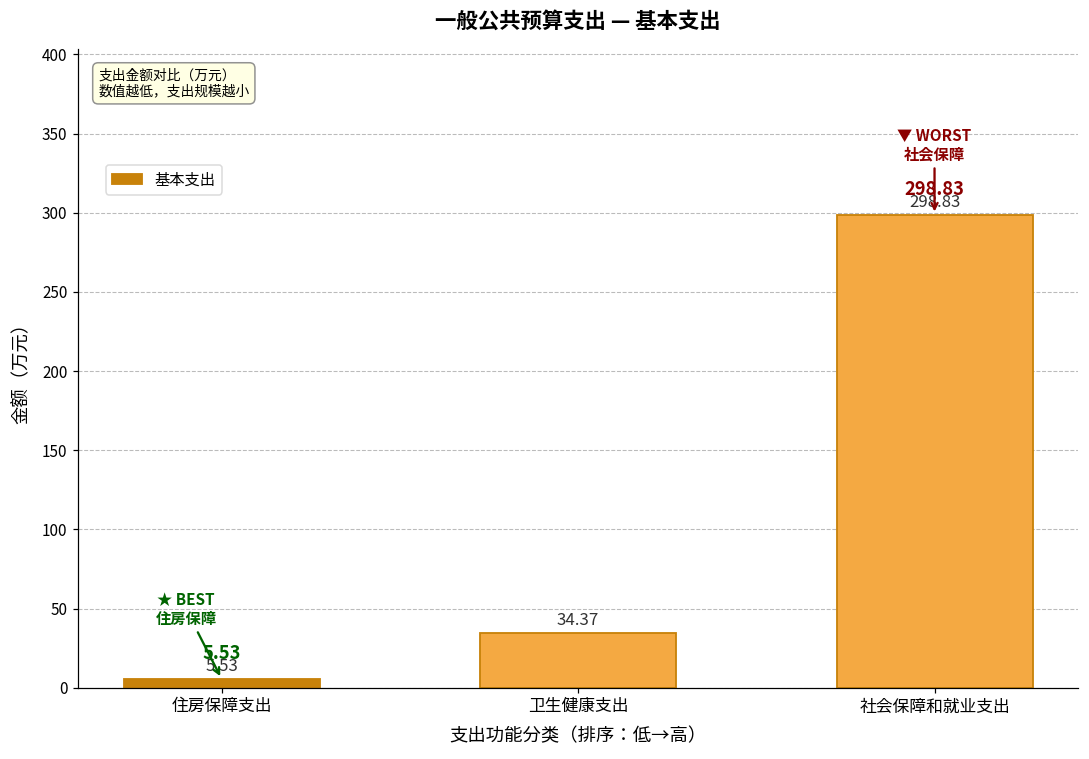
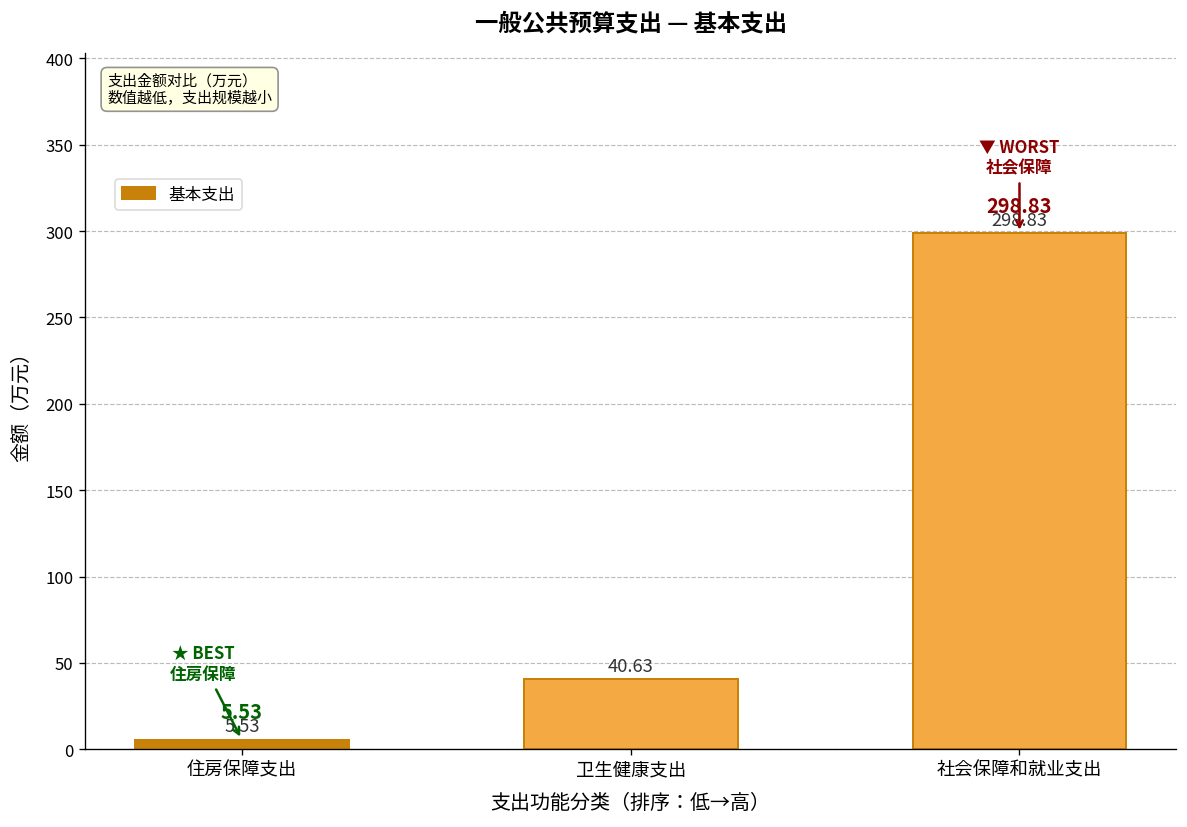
  {
-   "卫生健康支出": 34.37
+   "卫生健康支出": 40.63
  }
